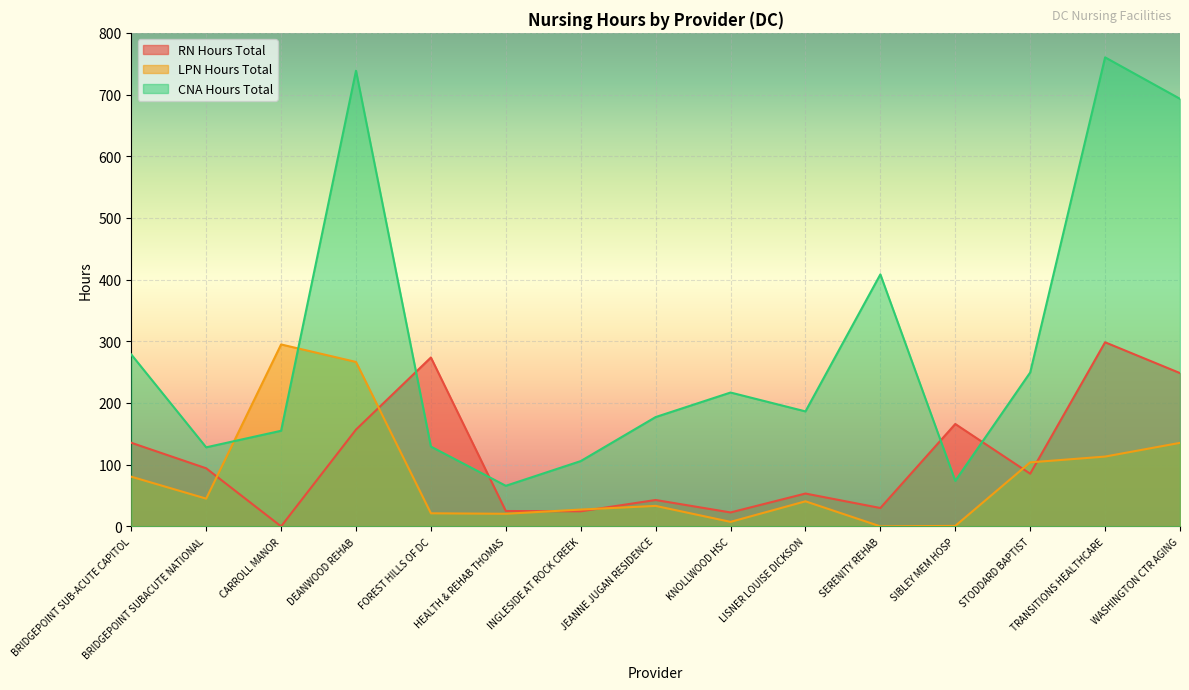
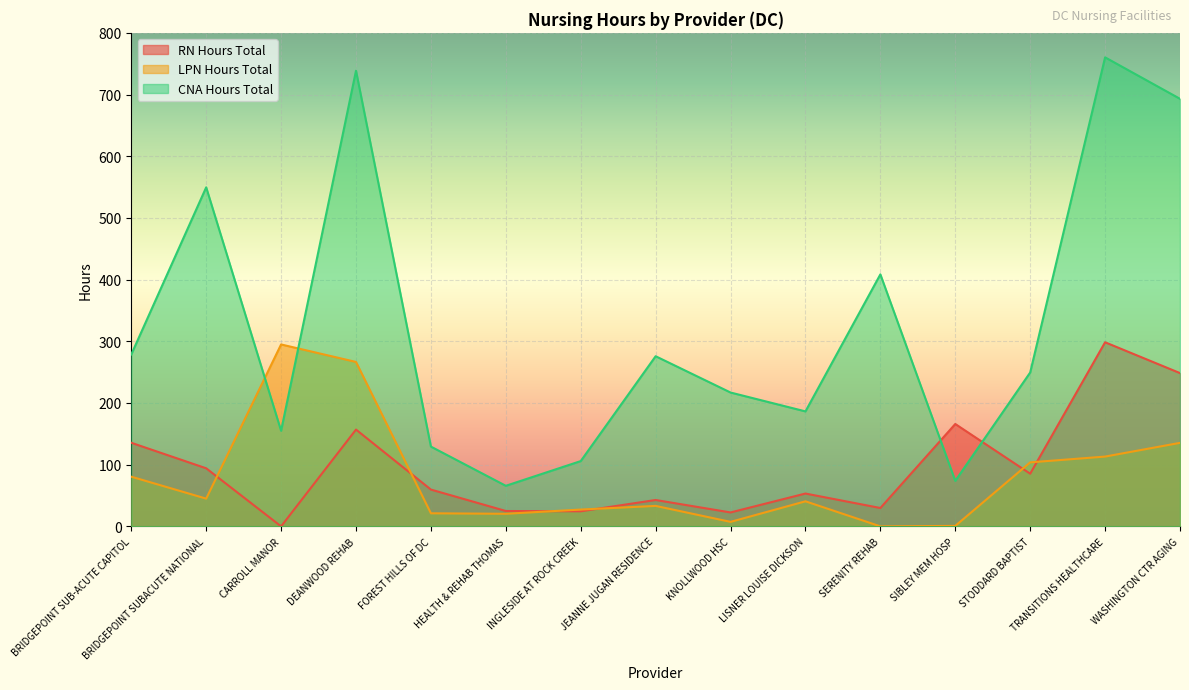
  {
    "RN Hours Total": {
      "BRIDGEPOINT SUB-ACUTE CAPITOL": 140,
      "BRIDGEPOINT SUBACUTE NATIONAL": 90,
      "CARROLL MANOR": 0,
      "DEANWOOD REHAB": 160,
-     "FOREST HILLS OF DC": 270,
+     "FOREST HILLS OF DC": 60,
      "HEALTH & REHAB THOMAS": 20,
      "JEANNE JUGAN RESIDENCE": 40,
      "KNOLLWOOD HSC": 20,
      "LISNER LOUISE DICKSON": 50,
      "SERENITY REHAB": 30,
      "SIBLEY MEM HOSP": 170,
      "STODDARD BAPTIST": 90,
      "TRANSITIONS HEALTHCARE": 300,
      "WASHINGTON CTR AGING": 250
    },
    "LPN Hours Total": {
      "BRIDGEPOINT SUB-ACUTE CAPITOL": 80,
      "BRIDGEPOINT SUBACUTE NATIONAL": 40,
      "CARROLL MANOR": 290,
      "DEANWOOD REHAB": 270,
      "FOREST HILLS OF DC": 20,
      "HEALTH & REHAB THOMAS": 20,
      "JEANNE JUGAN RESIDENCE": 30,
      "KNOLLWOOD HSC": 10,
      "LISNER LOUISE DICKSON": 40,
      "SERENITY REHAB": 0,
      "SIBLEY MEM HOSP": 0,
      "STODDARD BAPTIST": 100,
      "TRANSITIONS HEALTHCARE": 110,
      "WASHINGTON CTR AGING": 140
    },
    "CNA Hours Total": {
      "BRIDGEPOINT SUB-ACUTE CAPITOL": 280,
-     "BRIDGEPOINT SUBACUTE NATIONAL": 130,
+     "BRIDGEPOINT SUBACUTE NATIONAL": 550,
      "CARROLL MANOR": 150,
      "DEANWOOD REHAB": 740,
      "FOREST HILLS OF DC": 130,
      "HEALTH & REHAB THOMAS": 70,
      "INGLESIDE AT ROCK CREEK": 110,
-     "JEANNE JUGAN RESIDENCE": 180,
+     "JEANNE JUGAN RESIDENCE": 280,
      "KNOLLWOOD HSC": 220,
      "LISNER LOUISE DICKSON": 190,
      "SERENITY REHAB": 410,
      "SIBLEY MEM HOSP": 70,
      "STODDARD BAPTIST": 250,
      "TRANSITIONS HEALTHCARE": 760,
      "WASHINGTON CTR AGING": 690
    }
  }
